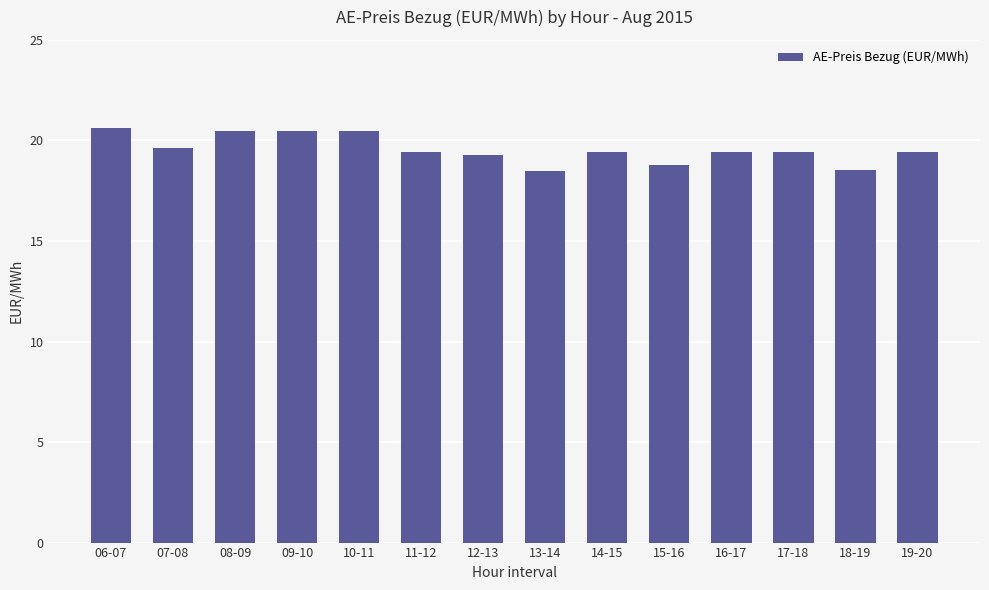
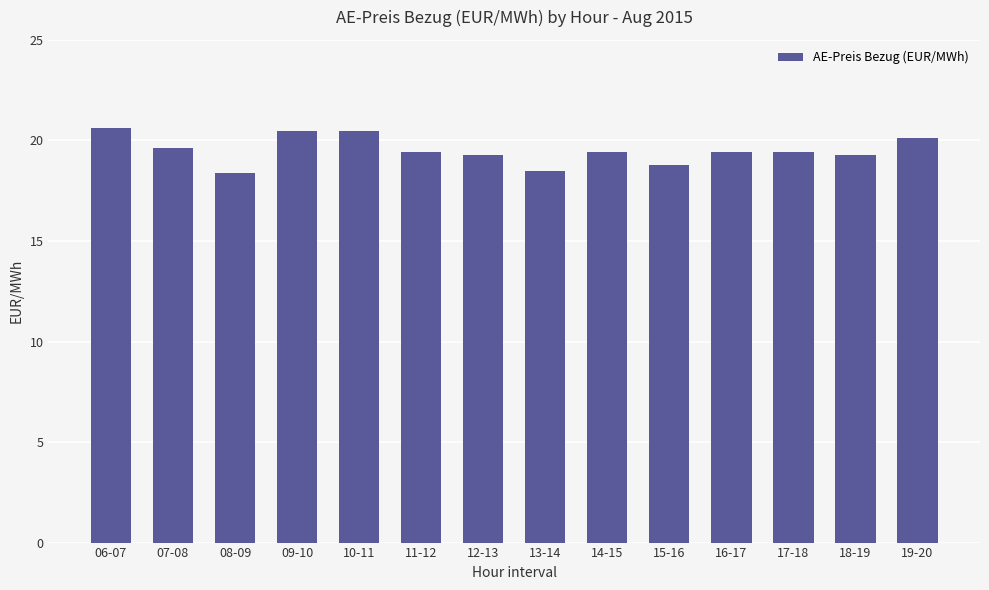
  {
    "06-07": 20.6,
    "07-08": 19.6,
-   "08-09": 20.5,
+   "08-09": 18.4,
    "09-10": 20.5,
    "10-11": 20.5,
    "11-12": 19.4,
    "12-13": 19.3,
    "13-14": 18.5,
    "14-15": 19.4,
    "15-16": 18.8,
    "16-17": 19.4,
    "17-18": 19.4,
-   "18-19": 18.5,
-   "19-20": 19.4
+   "18-19": 19.3,
+   "19-20": 20.1
  }
